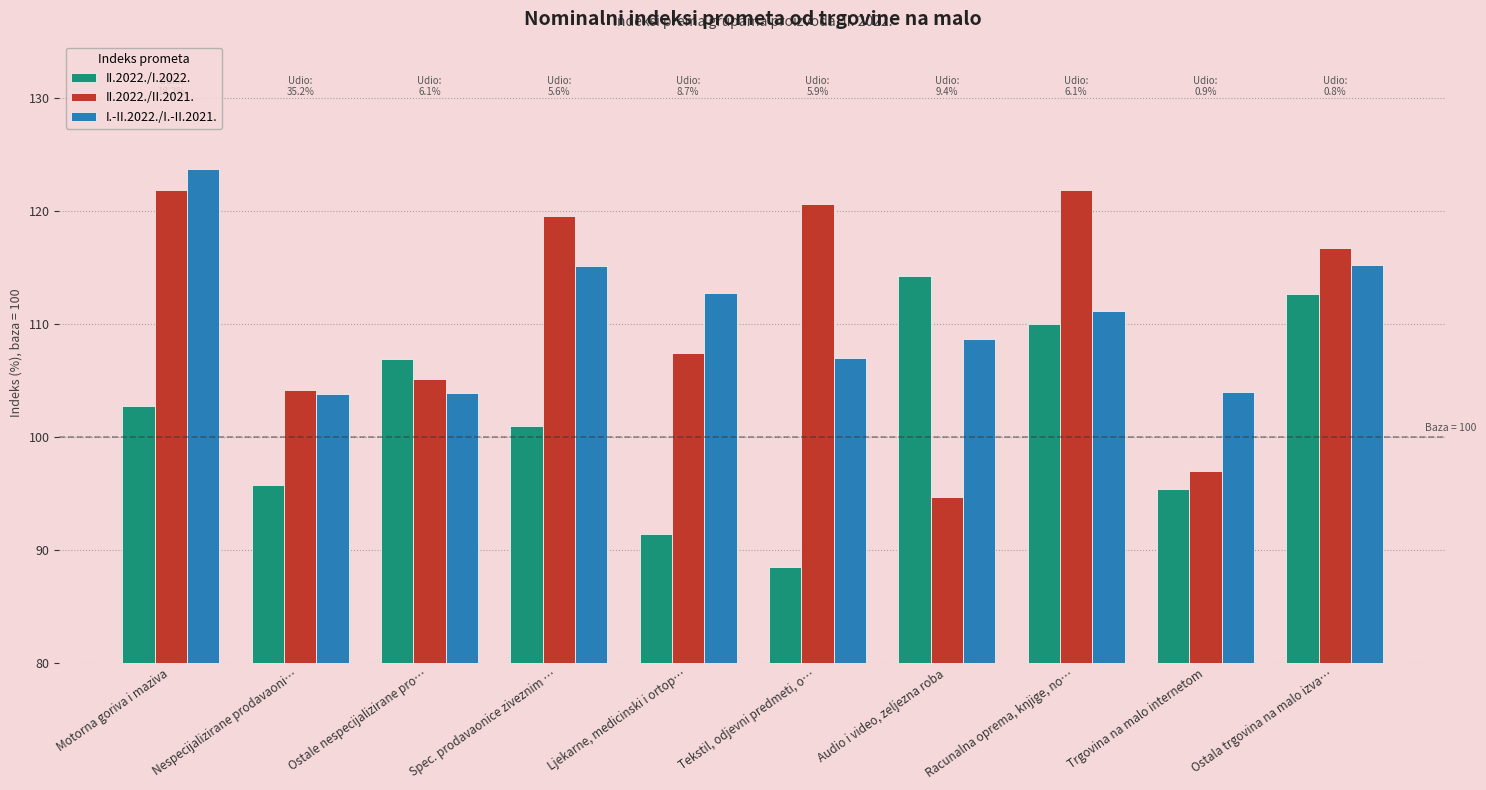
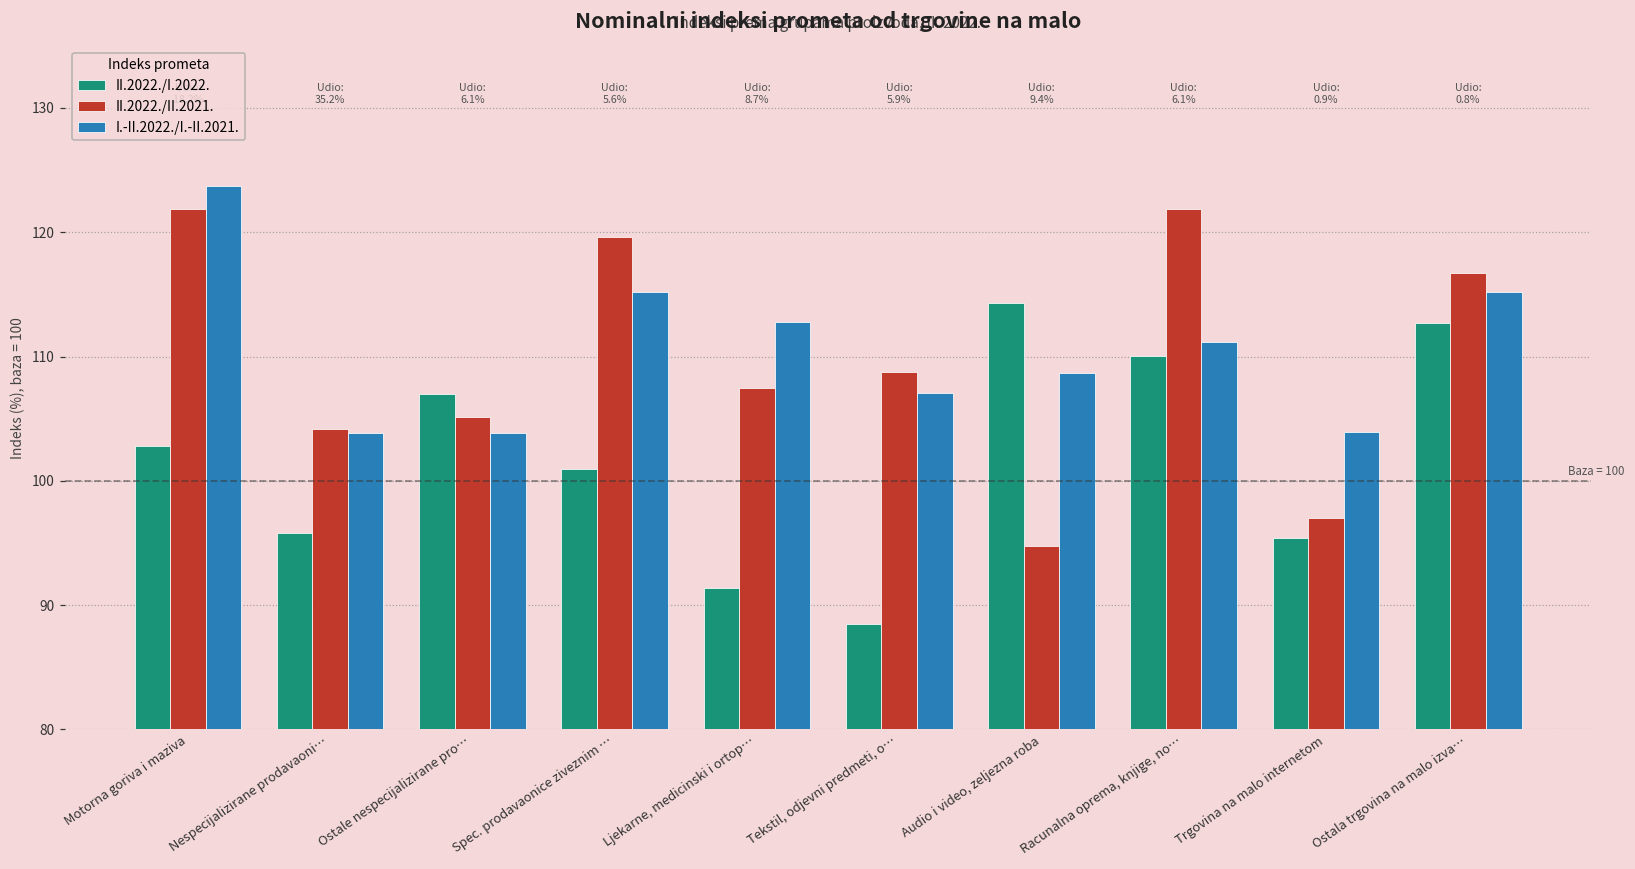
  {
    "II.2022./I.2022.": {
      "Motorna goriva i maziva": 102.8,
      "Nespecijalizirane prodavaoni…": 95.8,
      "Ostale nespecijalizirane pro…": 107.0,
      "Spec. prodavaonice ziveznim …": 101.0,
      "Ljekarne, medicinski i ortop…": 91.4,
      "Tekstil, odjevni predmeti, o…": 88.5,
      "Audio i video, zeljezna roba": 114.3,
      "Racunalna oprema, knjige, no…": 110.0,
      "Trgovina na malo internetom": 95.4,
      "Ostala trgovina na malo izva…": 112.7
    },
    "II.2022./II.2021.": {
      "Motorna goriva i maziva": 121.9,
      "Nespecijalizirane prodavaoni…": 104.2,
      "Ostale nespecijalizirane pro…": 105.1,
      "Spec. prodavaonice ziveznim …": 119.6,
      "Ljekarne, medicinski i ortop…": 107.5,
-     "Tekstil, odjevni predmeti, o…": 120.6,
+     "Tekstil, odjevni predmeti, o…": 108.7,
      "Audio i video, zeljezna roba": 94.7,
      "Racunalna oprema, knjige, no…": 121.9,
      "Trgovina na malo internetom": 97.0,
      "Ostala trgovina na malo izva…": 116.7
    },
    "I.-II.2022./I.-II.2021.": {
      "Motorna goriva i maziva": 123.8,
      "Nespecijalizirane prodavaoni…": 103.8,
      "Ostale nespecijalizirane pro…": 103.9,
      "Spec. prodavaonice ziveznim …": 115.2,
      "Ljekarne, medicinski i ortop…": 112.8,
      "Tekstil, odjevni predmeti, o…": 107.0,
      "Audio i video, zeljezna roba": 108.7,
      "Racunalna oprema, knjige, no…": 111.1,
      "Trgovina na malo internetom": 104.0,
      "Ostala trgovina na malo izva…": 115.2
    }
  }
